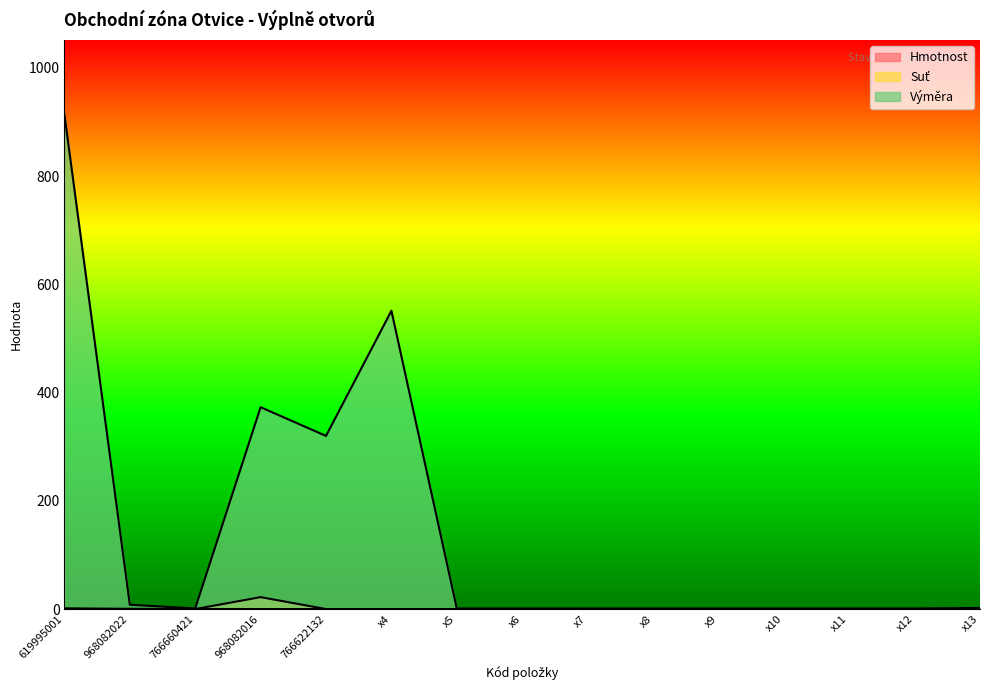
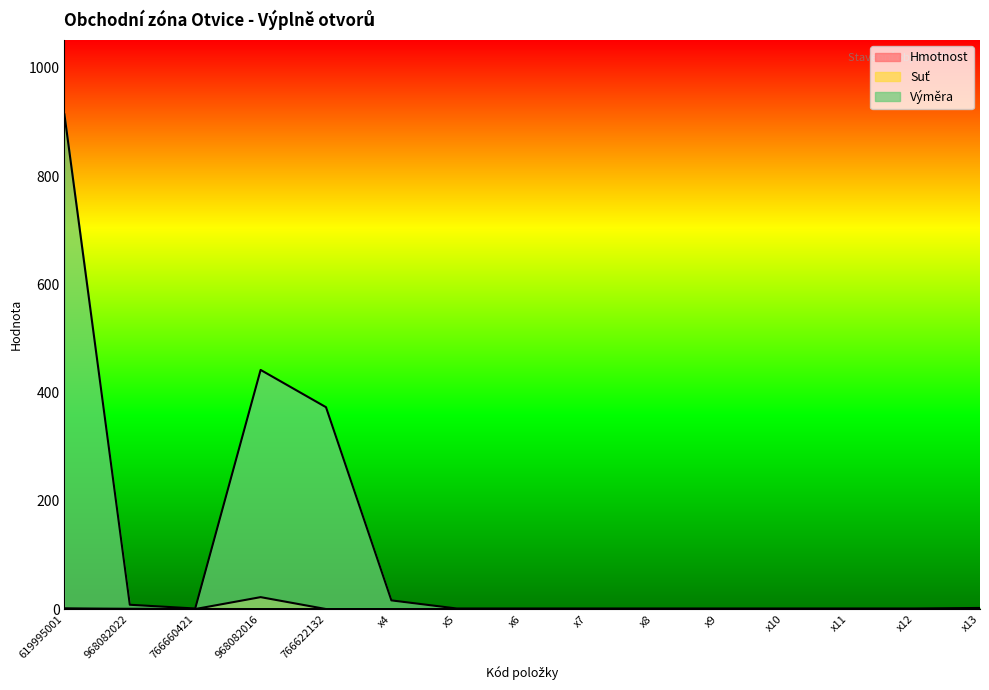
  {
    "Hmotnost": {
      "968082016": 0
    },
    "Suť": {
      "968082016": 20
    },
    "Výměra": {
      "619995001": 910,
      "968082022": 10,
-     "968082016": 370,
-     "766622132": 320,
-     "x4": 550
+     "968082016": 440,
+     "766622132": 370,
+     "x4": 20
    }
  }
